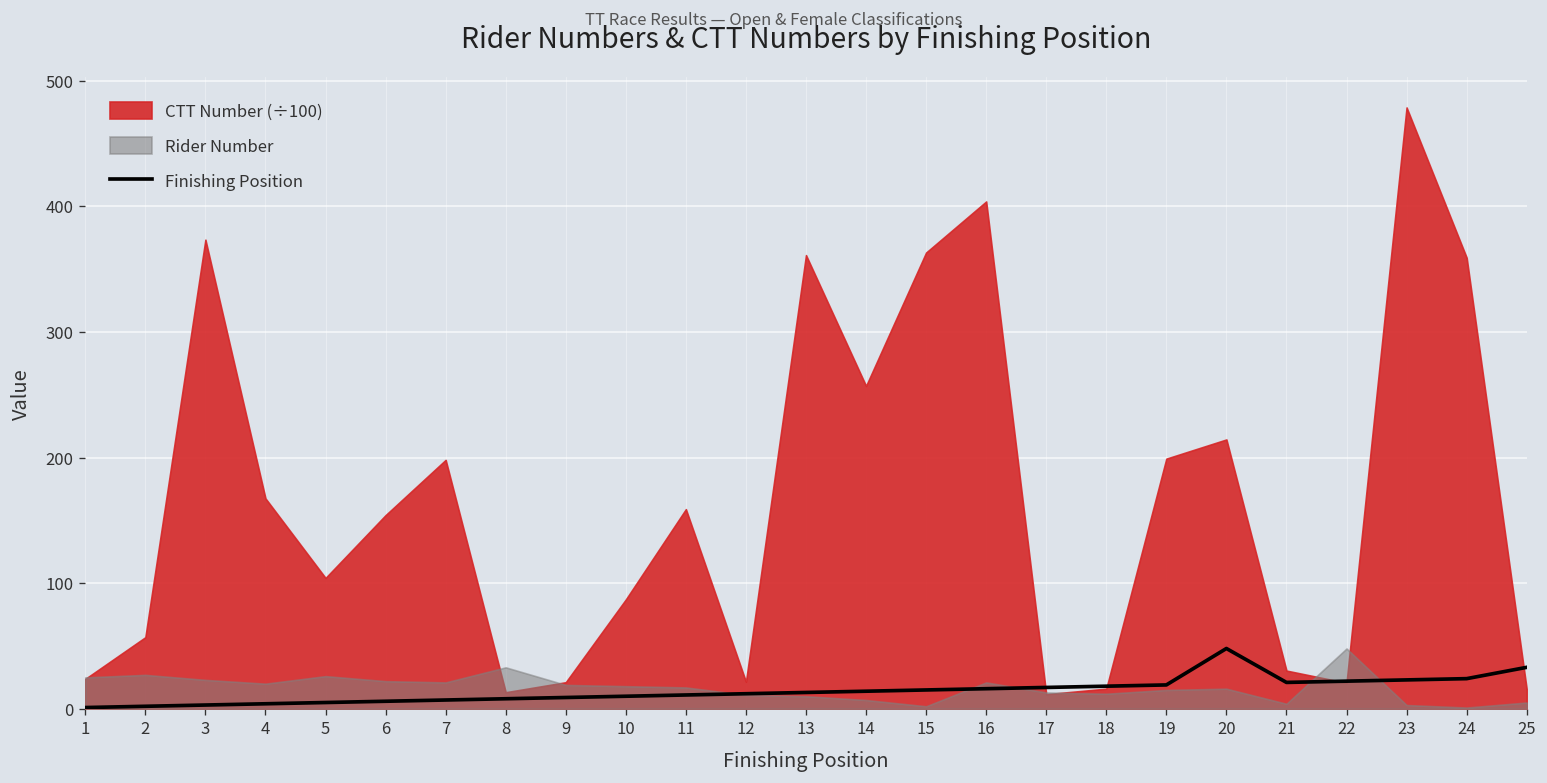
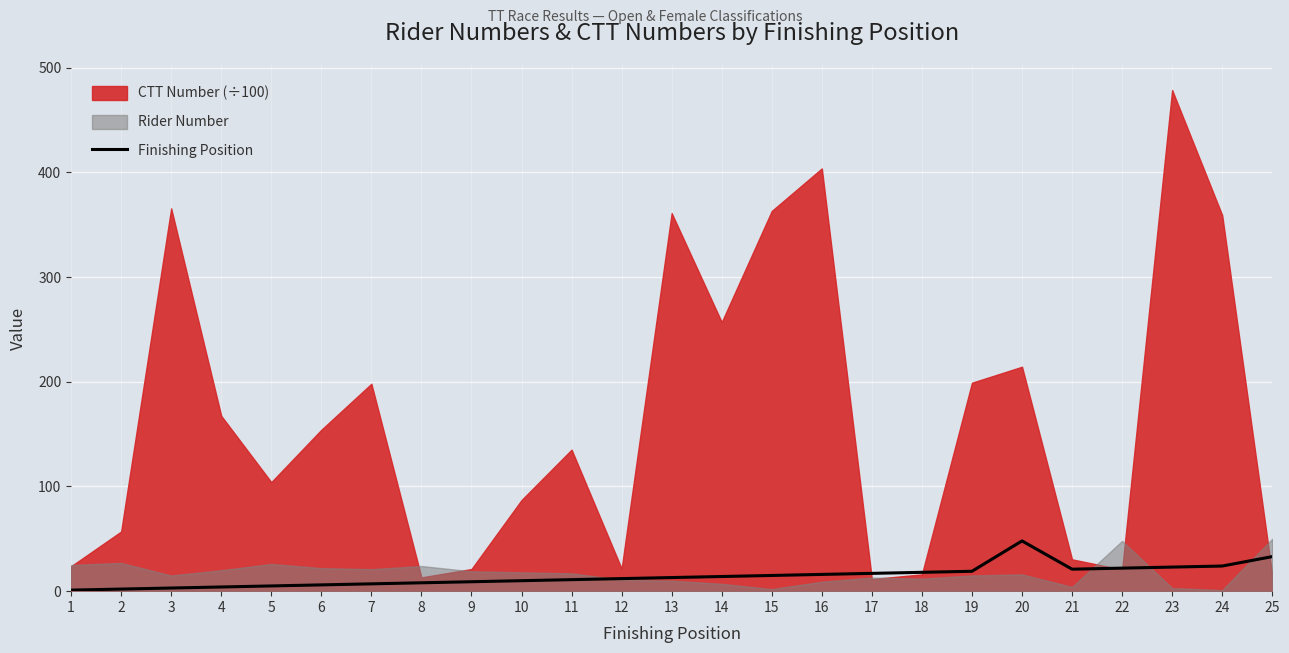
  {
    "Finishing Position": {
      "1": 1,
      "2": 2,
      "3": 3,
      "4": 4,
      "5": 5,
      "6": 6,
      "7": 7,
      "8": 8,
      "9": 9,
      "10": 10,
      "11": 11,
      "13": 13,
      "14": 14,
      "15": 15,
      "16": 16,
      "17": 17,
      "19": 19,
      "20": 48,
      "21": 21,
      "23": 23,
      "24": 24,
      "25": 33
    },
    "CTT Number (÷100)": {
      "2": 57,
-     "3": 373,
+     "3": 366,
      "4": 167,
      "5": 104,
      "6": 154,
      "7": 198,
      "8": 13,
      "10": 87,
-     "11": 159,
+     "11": 135,
      "12": 22,
      "13": 361,
      "14": 257,
      "15": 363,
      "16": 404,
      "19": 199,
      "20": 214,
      "21": 30,
      "23": 479,
      "24": 359,
      "25": 16
    },
    "Rider Number": {
      "2": 27,
-     "3": 23,
+     "3": 15,
      "4": 20,
      "5": 26,
      "6": 22,
      "7": 21,
-     "8": 33,
+     "8": 24,
      "10": 18,
      "11": 17,
      "13": 10,
      "14": 7,
-     "16": 21,
+     "16": 9,
      "18": 12,
      "19": 15,
      "20": 16,
      "21": 4,
      "22": 48,
      "23": 3,
-     "25": 5
+     "25": 50
    }
  }
